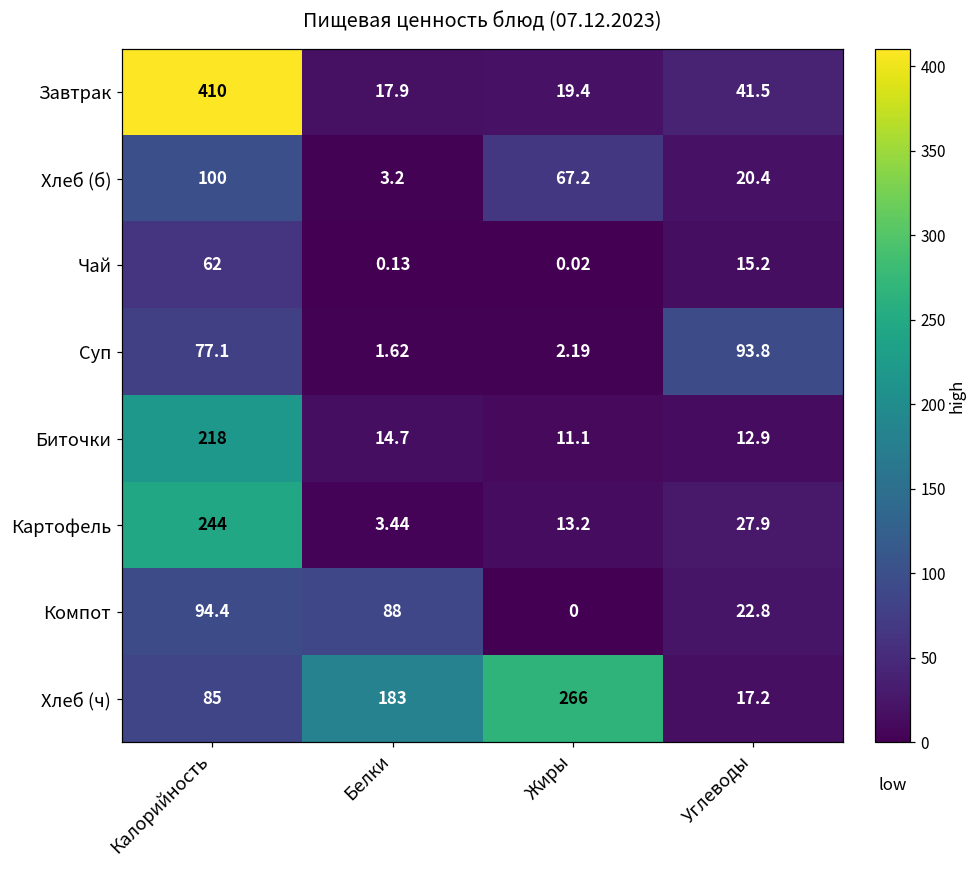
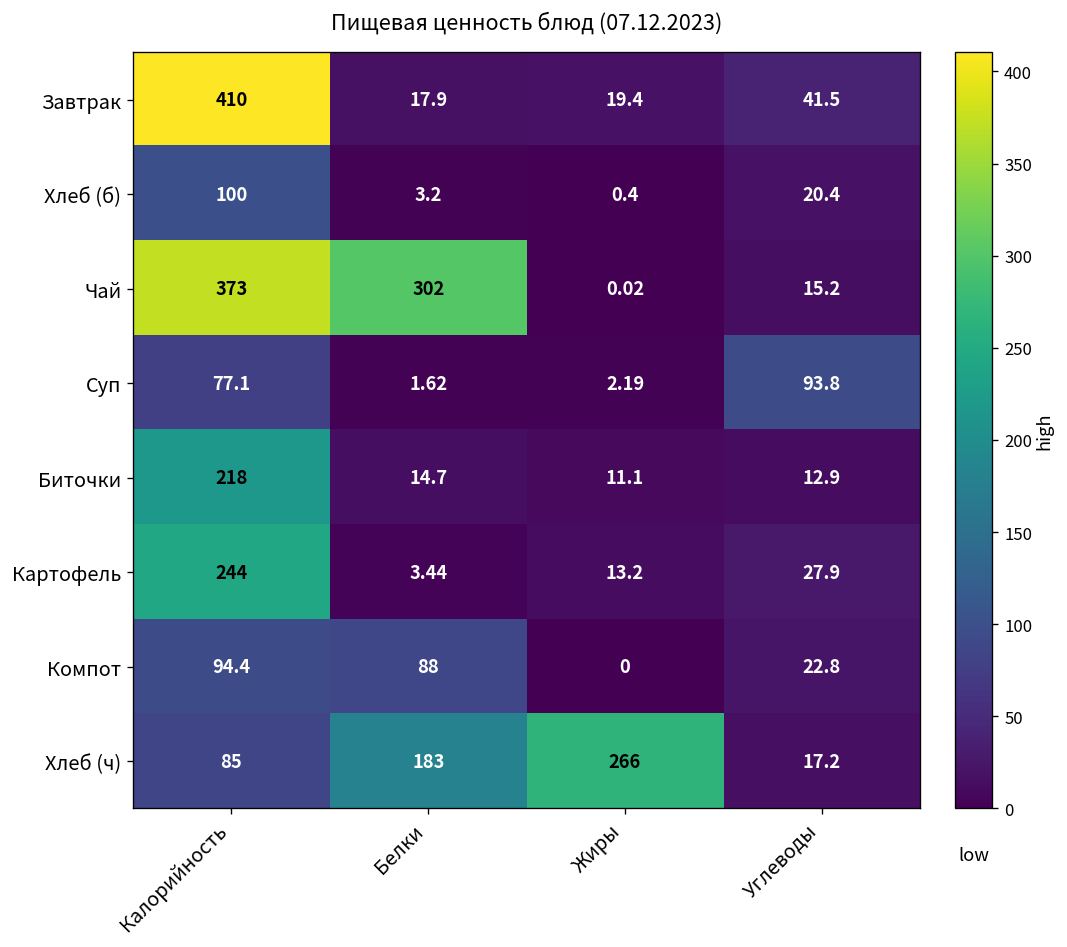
  {
    "Завтрак": {
      "Калорийность": 410,
      "Белки": 17.9,
      "Жиры": 19.4,
      "Углеводы": 41.5
    },
    "Хлеб (б)": {
      "Калорийность": 100,
      "Белки": 3.2,
-     "Жиры": 67.2,
+     "Жиры": 0.4,
      "Углеводы": 20.4
    },
    "Чай": {
-     "Калорийность": 62,
-     "Белки": 0.13,
+     "Калорийность": 373,
+     "Белки": 302,
      "Жиры": 0.02,
      "Углеводы": 15.2
    },
    "Суп": {
      "Калорийность": 77.1,
      "Белки": 1.62,
      "Жиры": 2.19,
      "Углеводы": 93.8
    },
    "Биточки": {
      "Калорийность": 218,
      "Белки": 14.7,
      "Жиры": 11.1,
      "Углеводы": 12.9
    },
    "Картофель": {
      "Калорийность": 244,
      "Белки": 3.44,
      "Жиры": 13.2,
      "Углеводы": 27.9
    },
    "Компот": {
      "Калорийность": 94.4,
      "Белки": 88,
      "Жиры": 0,
      "Углеводы": 22.8
    },
    "Хлеб (ч)": {
      "Калорийность": 85,
      "Белки": 183,
      "Жиры": 266,
      "Углеводы": 17.2
    }
  }
